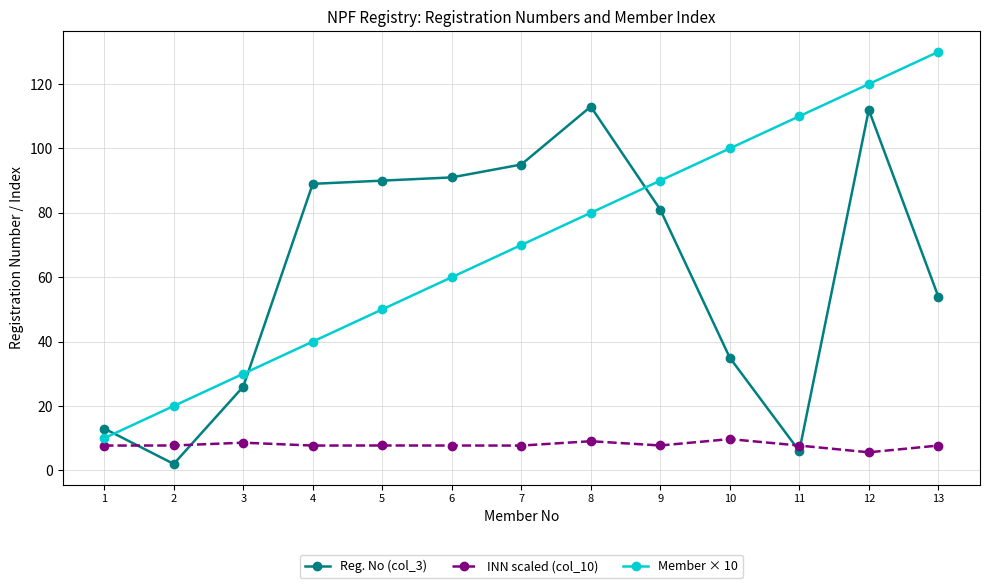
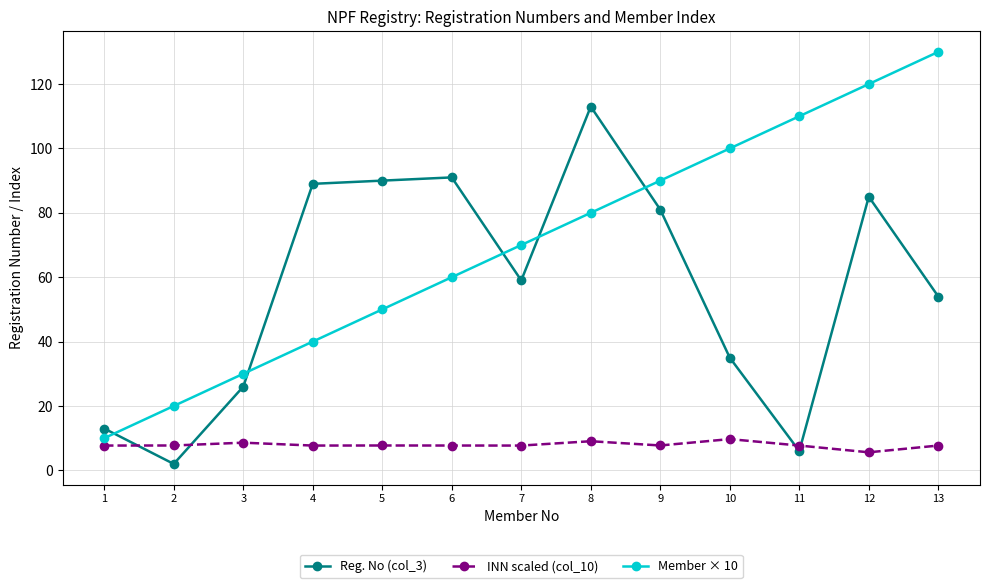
  {
    "Reg. No (col_3)": {
      "1": 13,
      "2": 2,
      "3": 26,
      "4": 89,
      "5": 90,
      "6": 91,
-     "7": 95,
+     "7": 59,
      "8": 113,
      "9": 81,
      "10": 35,
      "11": 6,
-     "12": 112,
+     "12": 85,
      "13": 54
    },
    "INN scaled (col_10)": {
      "1": 8,
      "2": 8,
      "3": 9,
      "4": 8,
      "5": 8,
      "6": 8,
      "7": 8,
      "8": 9,
      "9": 8,
      "10": 10,
      "11": 8,
      "12": 6,
      "13": 8
    },
    "Member × 10": {
      "1": 10,
      "2": 20,
      "3": 30,
      "4": 40,
      "5": 50,
      "6": 60,
      "7": 70,
      "8": 80,
      "9": 90,
      "10": 100,
      "11": 110,
      "12": 120,
      "13": 130
    }
  }
